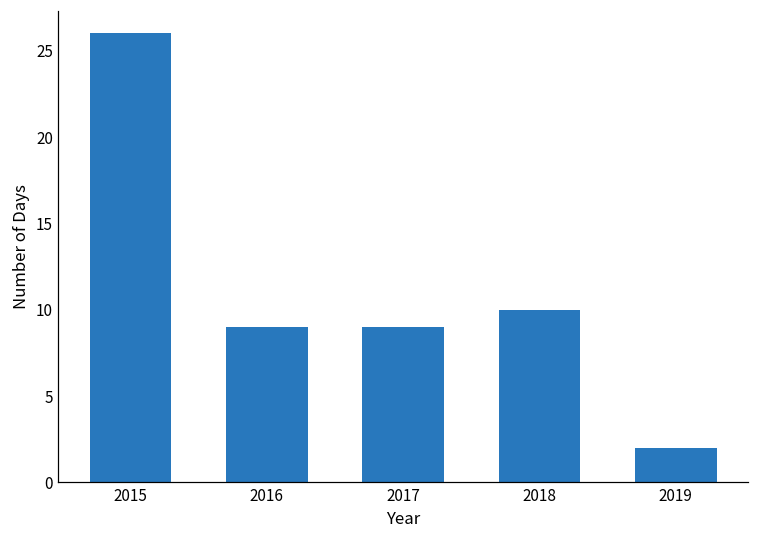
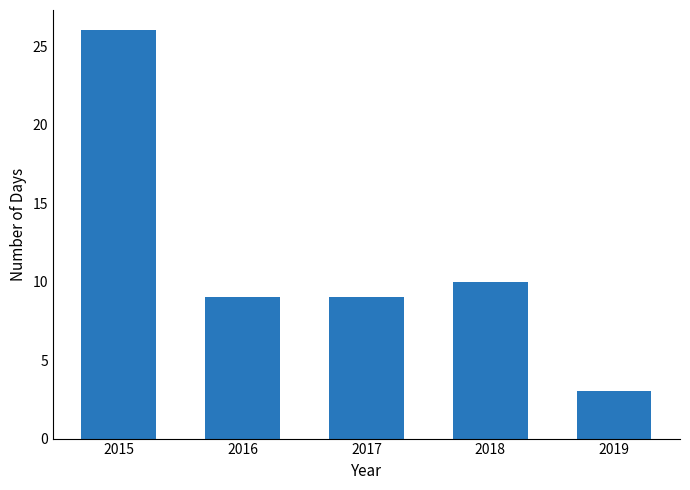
  {
    "2015": 26,
    "2016": 9,
    "2017": 9,
    "2018": 10,
-   "2019": 2
+   "2019": 3
  }
